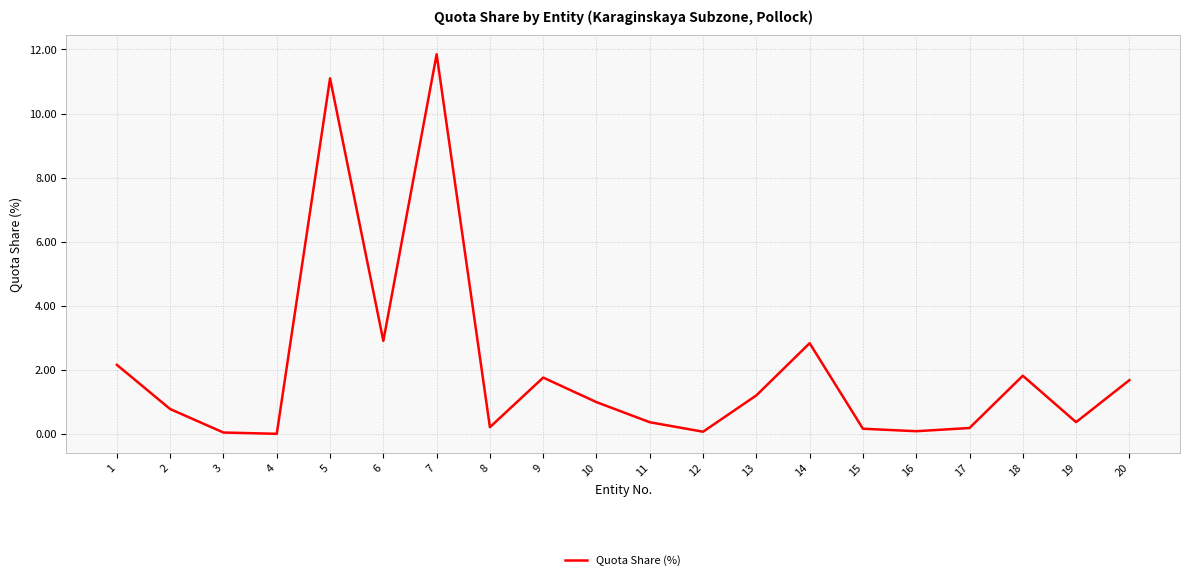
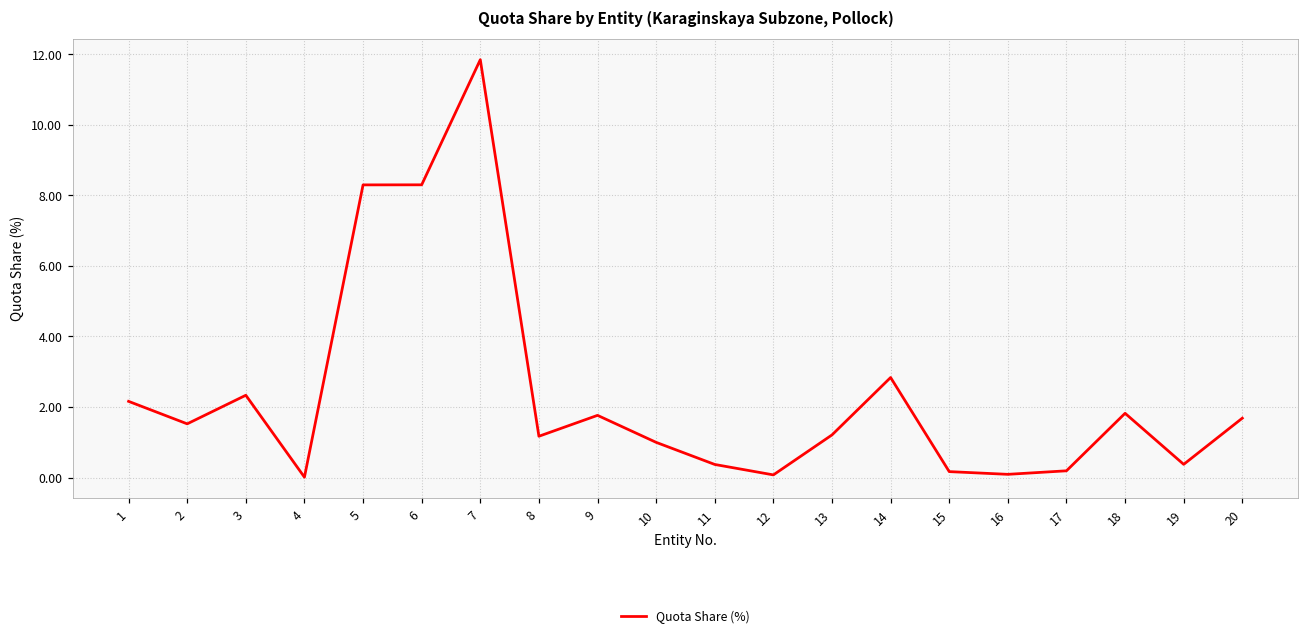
  {
    "1": 2.2,
-   "2": 0.8,
-   "3": 0.0,
+   "2": 1.5,
+   "3": 2.3,
    "4": 0.0,
-   "5": 11.1,
-   "6": 2.9,
+   "5": 8.3,
+   "6": 8.3,
    "7": 11.9,
-   "8": 0.2,
+   "8": 1.2,
    "9": 1.8,
    "10": 1.0,
    "11": 0.4,
    "12": 0.1,
    "13": 1.2,
    "14": 2.8,
    "15": 0.2,
    "16": 0.1,
    "17": 0.2,
    "18": 1.8,
    "19": 0.4,
    "20": 1.7
  }
